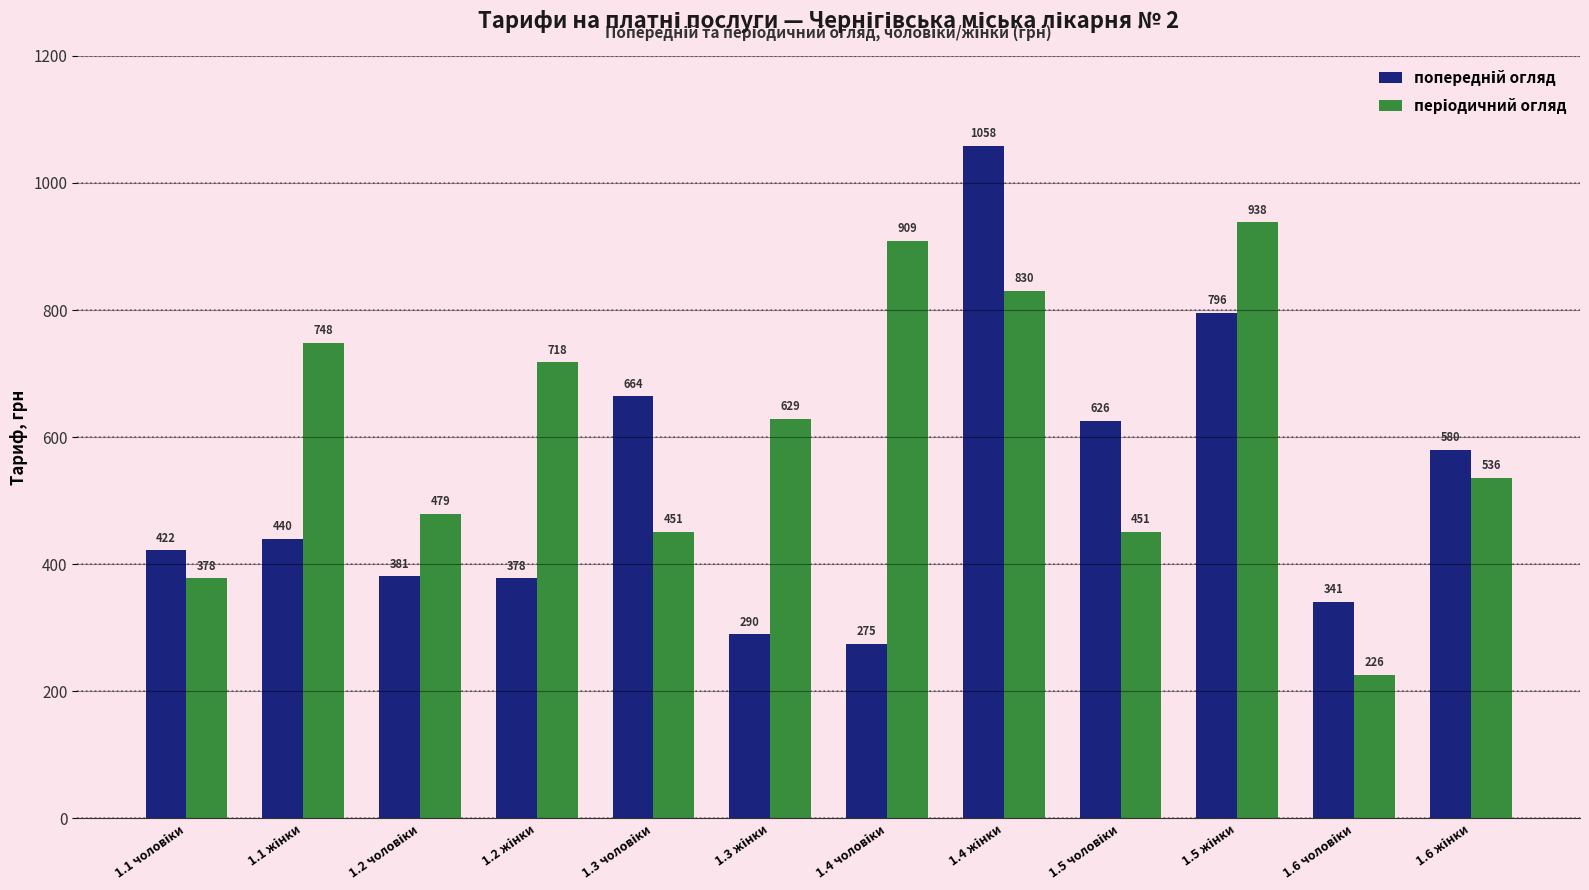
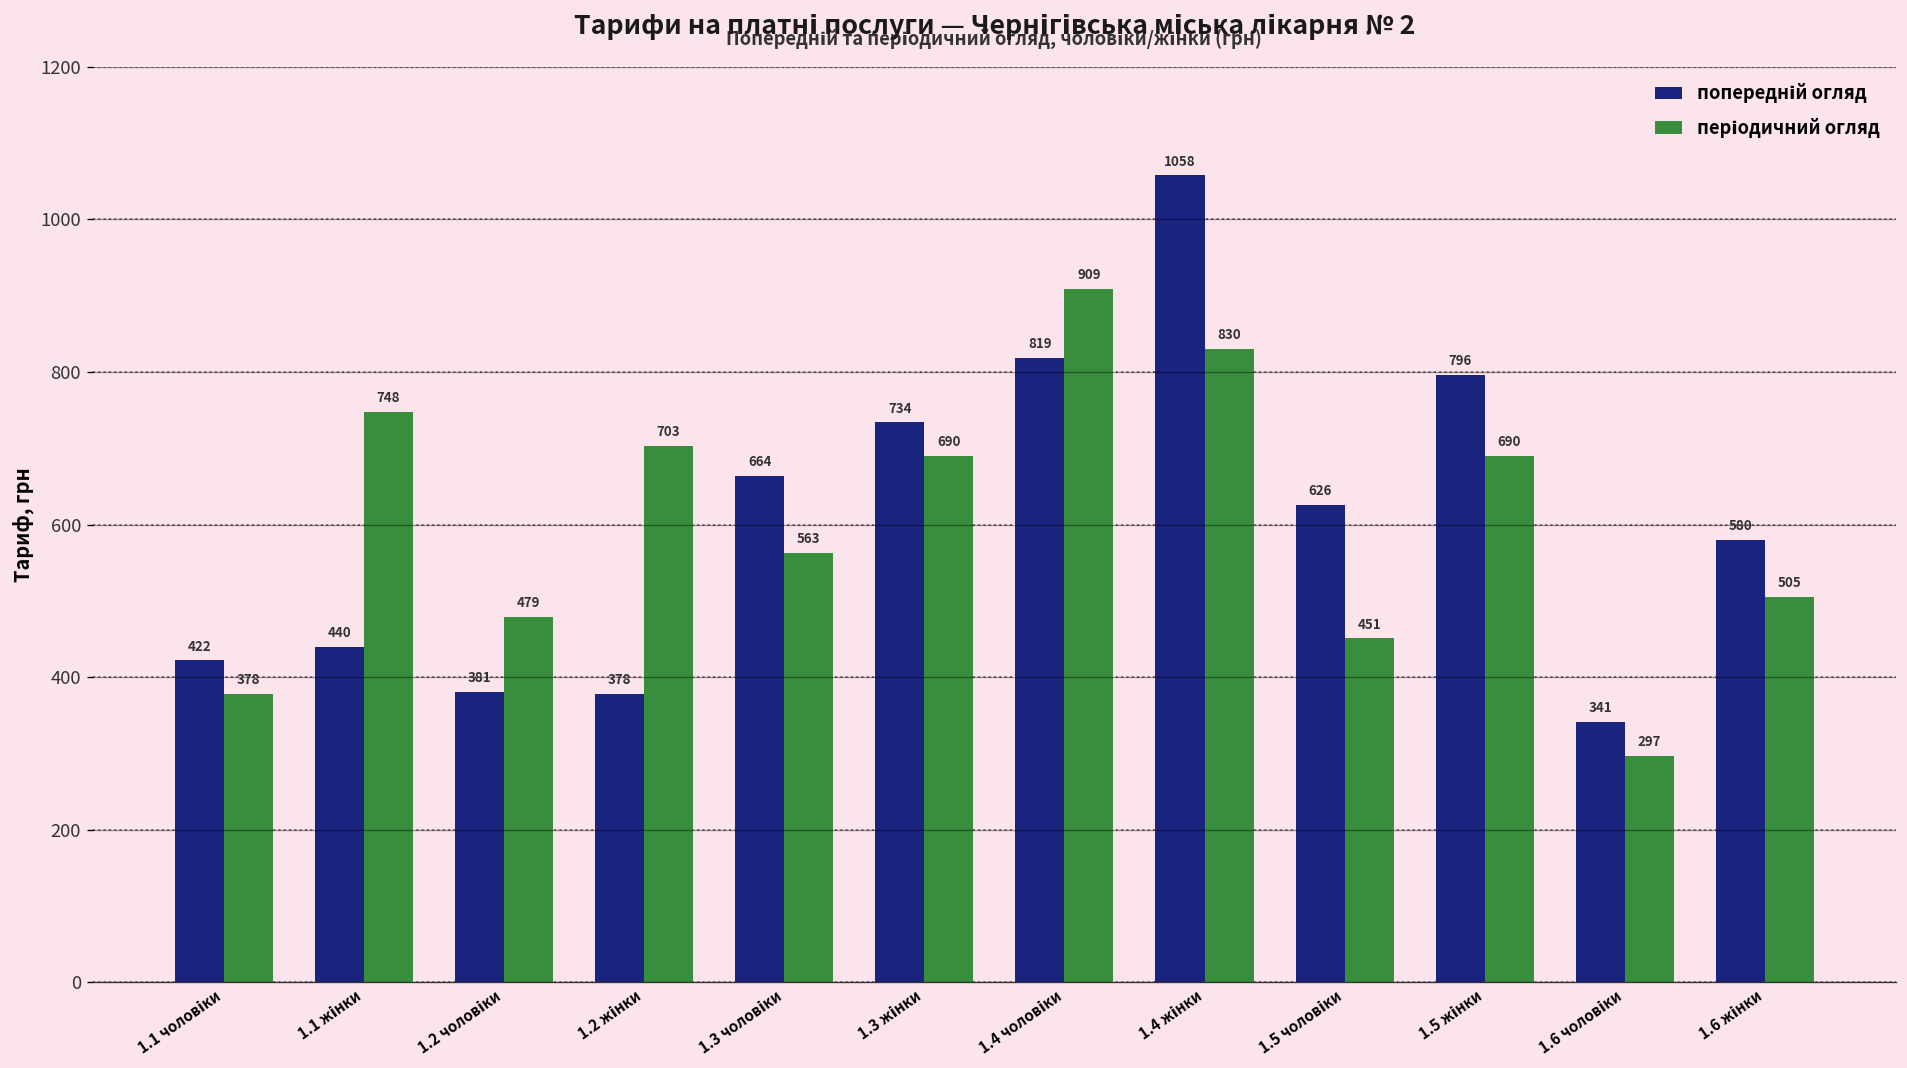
  {
    "попередній огляд": {
      "1.1 чоловіки": 422,
      "1.1 жінки": 440,
      "1.2 чоловіки": 381,
      "1.2 жінки": 378,
      "1.3 чоловіки": 664,
-     "1.3 жінки": 290,
-     "1.4 чоловіки": 275,
+     "1.3 жінки": 734,
+     "1.4 чоловіки": 819,
      "1.4 жінки": 1058,
      "1.5 чоловіки": 626,
      "1.5 жінки": 796,
      "1.6 чоловіки": 341,
      "1.6 жінки": 580
    },
    "періодичний огляд": {
      "1.1 чоловіки": 378,
      "1.1 жінки": 748,
      "1.2 чоловіки": 479,
-     "1.2 жінки": 718,
-     "1.3 чоловіки": 451,
-     "1.3 жінки": 629,
+     "1.2 жінки": 703,
+     "1.3 чоловіки": 563,
+     "1.3 жінки": 690,
      "1.4 чоловіки": 909,
      "1.4 жінки": 830,
      "1.5 чоловіки": 451,
-     "1.5 жінки": 938,
-     "1.6 чоловіки": 226,
-     "1.6 жінки": 536
+     "1.5 жінки": 690,
+     "1.6 чоловіки": 297,
+     "1.6 жінки": 505
    }
  }
